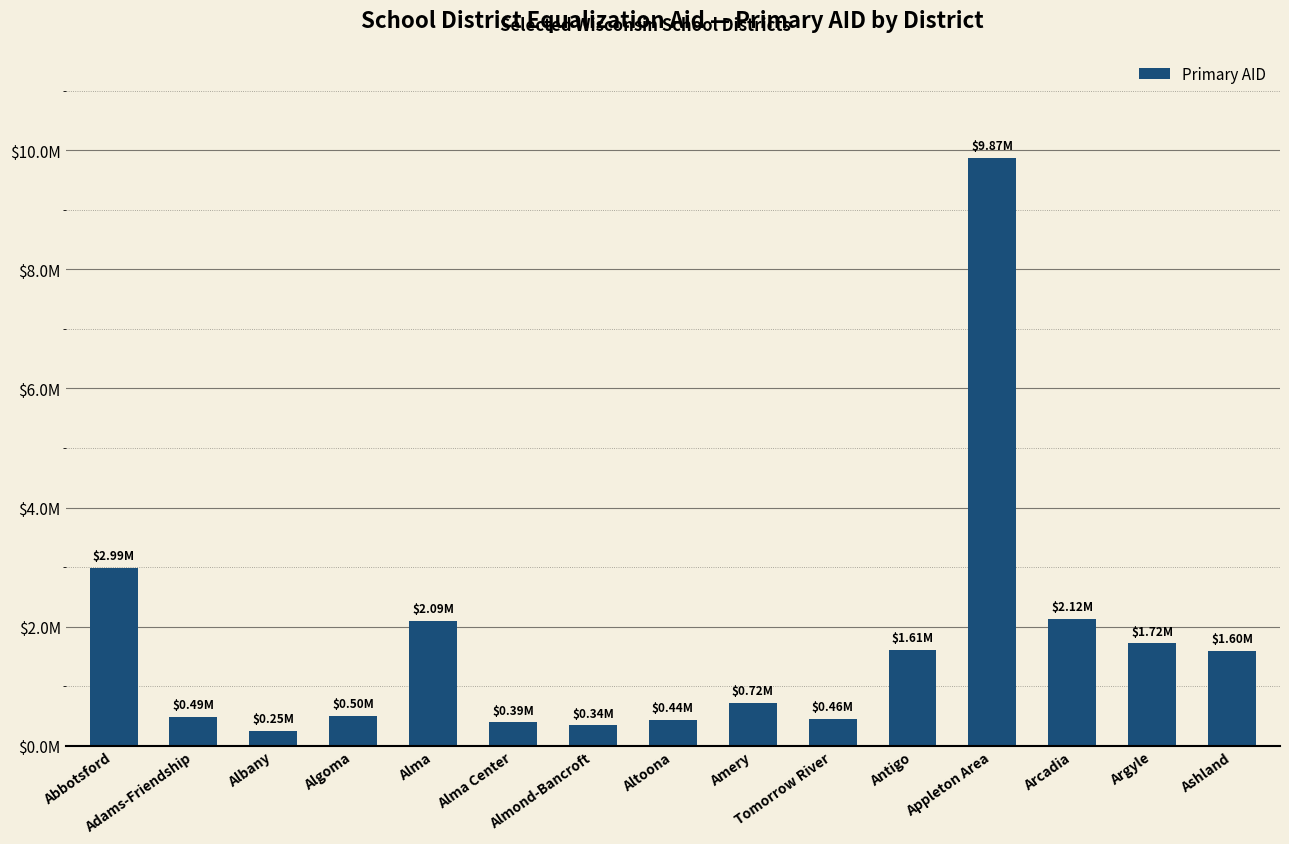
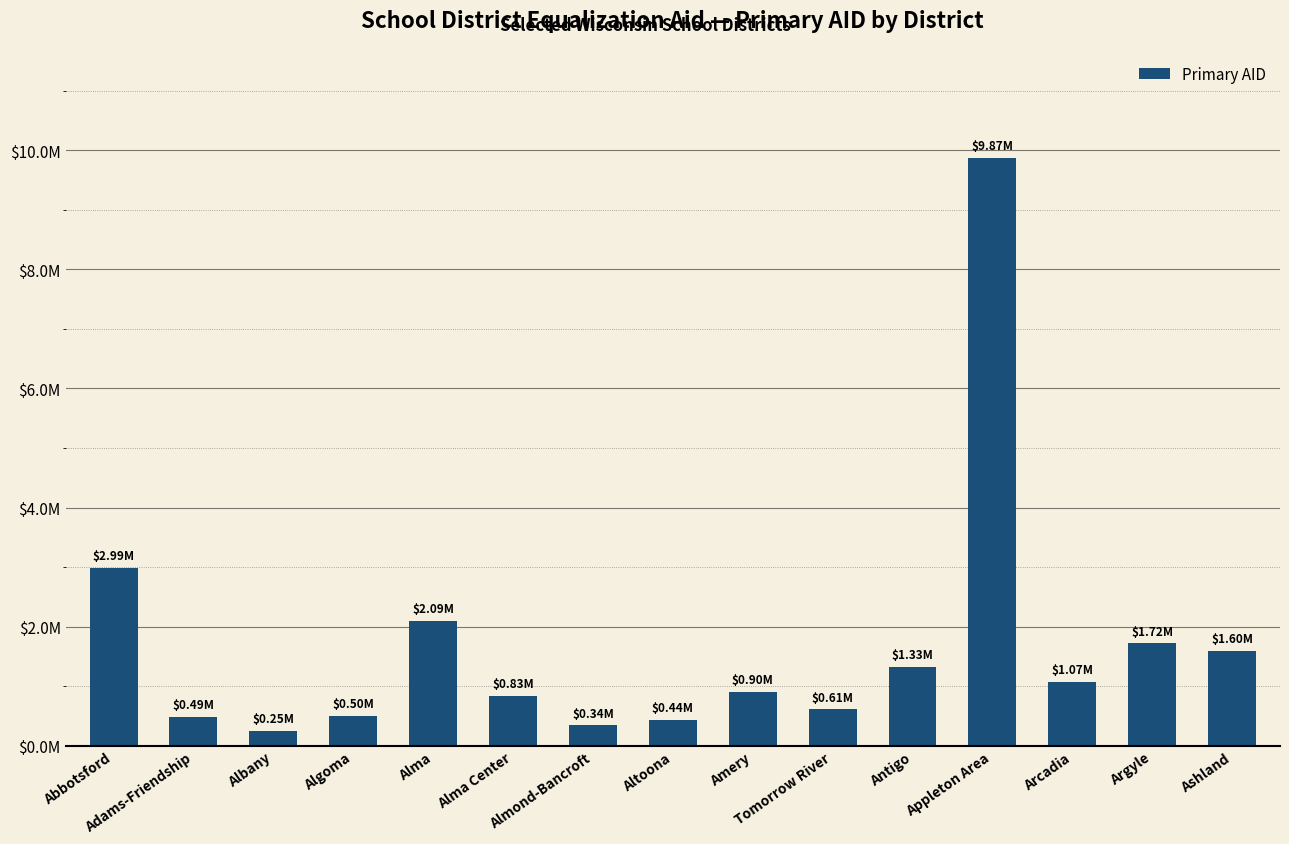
  {
    "Abbotsford": "$2.99M",
    "Adams-Friendship": "$0.49M",
    "Albany": "$0.25M",
    "Algoma": "$0.50M",
    "Alma": "$2.09M",
-   "Alma Center": "$0.39M",
+   "Alma Center": "$0.83M",
    "Almond-Bancroft": "$0.34M",
    "Altoona": "$0.44M",
-   "Amery": "$0.72M",
-   "Tomorrow River": "$0.46M",
-   "Antigo": "$1.61M",
+   "Amery": "$0.90M",
+   "Tomorrow River": "$0.61M",
+   "Antigo": "$1.33M",
    "Appleton Area": "$9.87M",
-   "Arcadia": "$2.12M",
+   "Arcadia": "$1.07M",
    "Argyle": "$1.72M",
    "Ashland": "$1.60M"
  }
